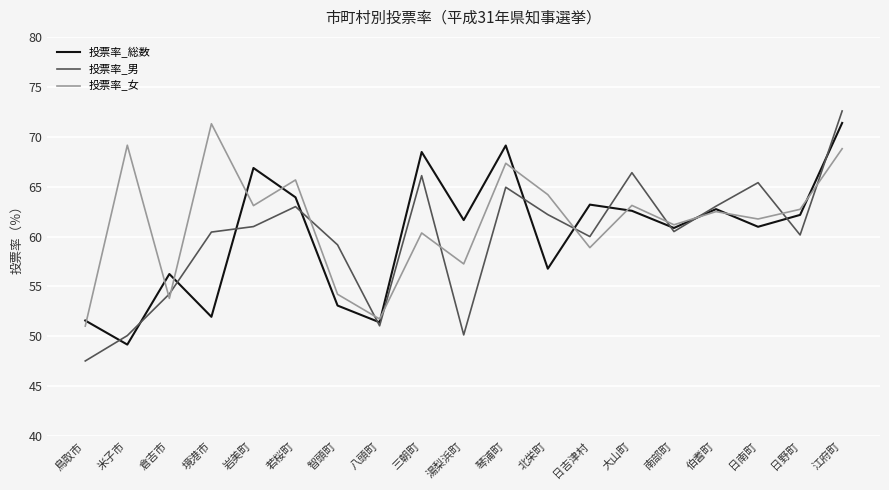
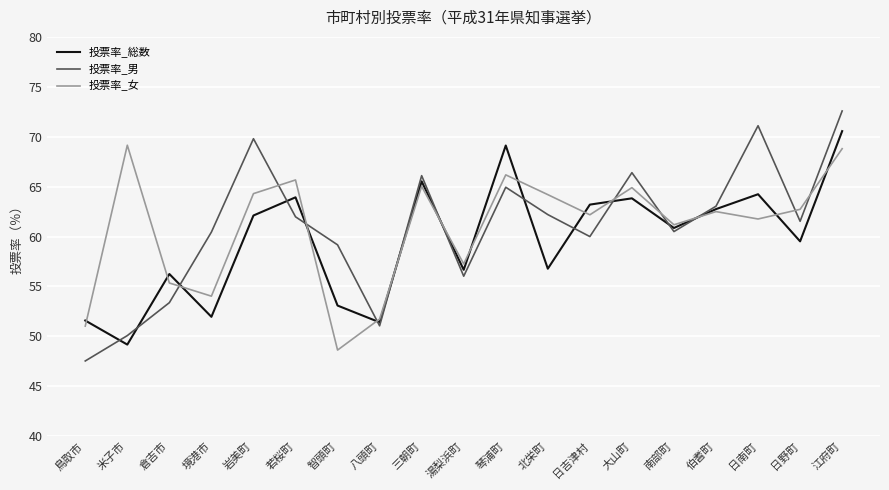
  {
    "投票率_総数": {
      "鳥取市": 52,
      "米子市": 49,
      "倉吉市": 56,
      "境港市": 52,
-     "岩美町": 67,
+     "岩美町": 62,
      "若桜町": 64,
      "智頭町": 53,
      "八頭町": 51,
-     "三朝町": 68,
-     "湯梨浜町": 62,
+     "三朝町": 66,
+     "湯梨浜町": 57,
      "琴浦町": 69,
      "北栄町": 57,
      "日吉津村": 63,
-     "大山町": 63,
+     "大山町": 64,
      "南部町": 61,
-     "日南町": 61,
-     "日野町": 62,
-     "江府町": 71.4
+     "日南町": 64,
+     "日野町": 60,
+     "江府町": 70.6
    },
    "投票率_男": {
      "鳥取市": 48,
      "米子市": 50,
-     "倉吉市": 54,
+     "倉吉市": 53,
      "境港市": 60,
-     "岩美町": 61,
-     "若桜町": 63,
+     "岩美町": 70,
+     "若桜町": 62,
      "智頭町": 59,
      "八頭町": 51,
      "三朝町": 66,
-     "湯梨浜町": 50,
+     "湯梨浜町": 56,
      "琴浦町": 65,
      "北栄町": 62,
      "日吉津村": 60,
      "大山町": 66,
      "南部町": 61,
      "伯耆町": 63,
-     "日南町": 65,
-     "日野町": 60,
+     "日南町": 71,
+     "日野町": 62,
      "江府町": 73
    },
    "投票率_女": {
      "鳥取市": 51,
      "米子市": 69,
-     "倉吉市": 54,
-     "境港市": 71,
-     "岩美町": 63,
+     "倉吉市": 55,
+     "境港市": 54,
+     "岩美町": 64,
      "若桜町": 66,
-     "智頭町": 54,
+     "智頭町": 49,
      "八頭町": 52,
-     "三朝町": 60,
+     "三朝町": 65,
      "湯梨浜町": 57,
-     "琴浦町": 67,
+     "琴浦町": 66,
      "北栄町": 64,
-     "日吉津村": 59,
-     "大山町": 63,
+     "日吉津村": 62,
+     "大山町": 65,
      "南部町": 61,
      "日南町": 62,
      "日野町": 63,
      "江府町": 69
    }
  }
